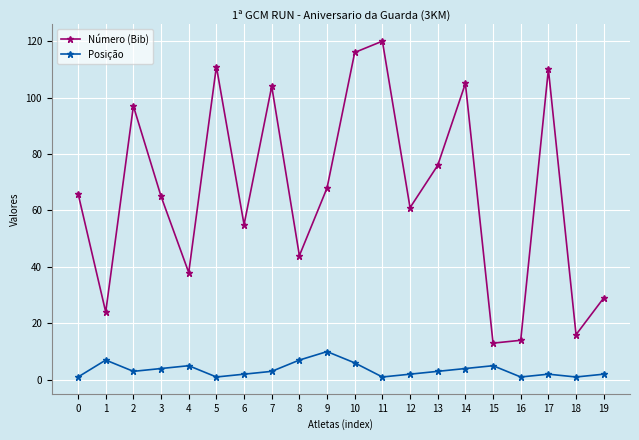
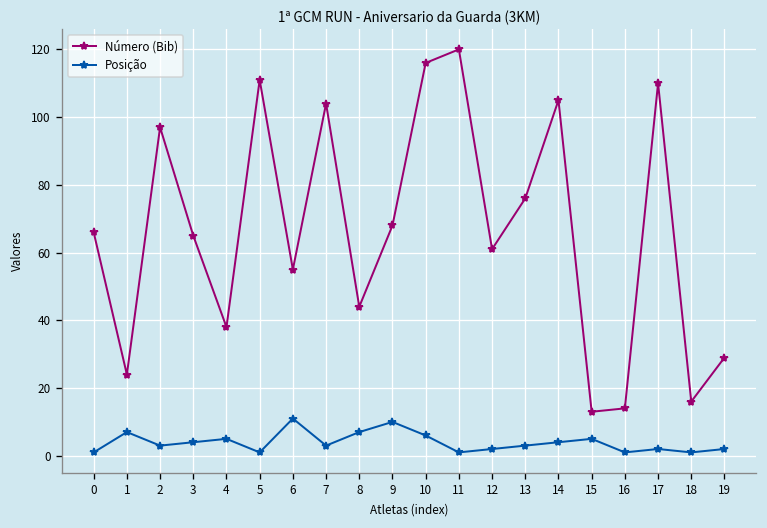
  {
    "Número (Bib)": {
      "0": 66,
      "1": 24,
      "2": 97,
      "3": 65,
      "4": 38,
      "5": 111,
      "6": 55,
      "7": 104,
      "8": 44,
      "9": 68,
      "10": 116,
      "11": 120,
      "12": 61,
      "13": 76,
      "14": 105,
      "15": 13,
      "16": 14,
      "17": 110,
      "18": 16,
      "19": 29
    },
    "Posição": {
      "0": 1,
      "1": 7,
      "2": 3,
      "3": 4,
      "4": 5,
      "5": 1,
-     "6": 2,
+     "6": 11,
      "7": 3,
      "8": 7,
      "9": 10,
      "10": 6,
      "11": 1,
      "12": 2,
      "13": 3,
      "14": 4,
      "15": 5,
      "16": 1,
      "17": 2,
      "18": 1,
      "19": 2
    }
  }
